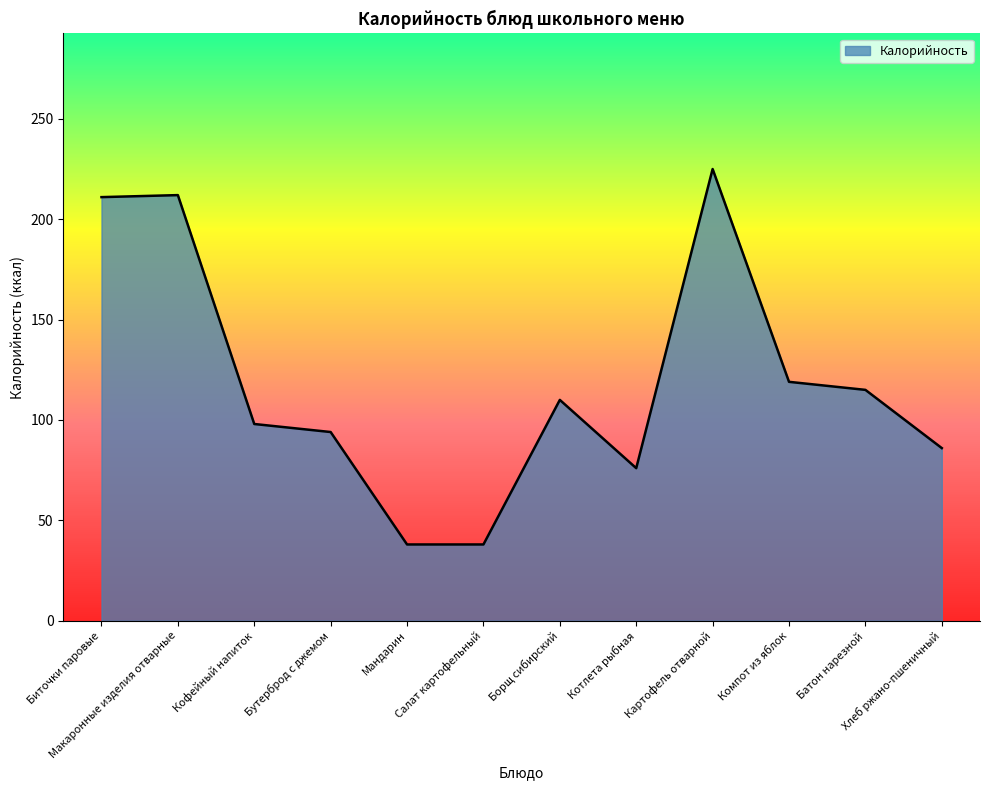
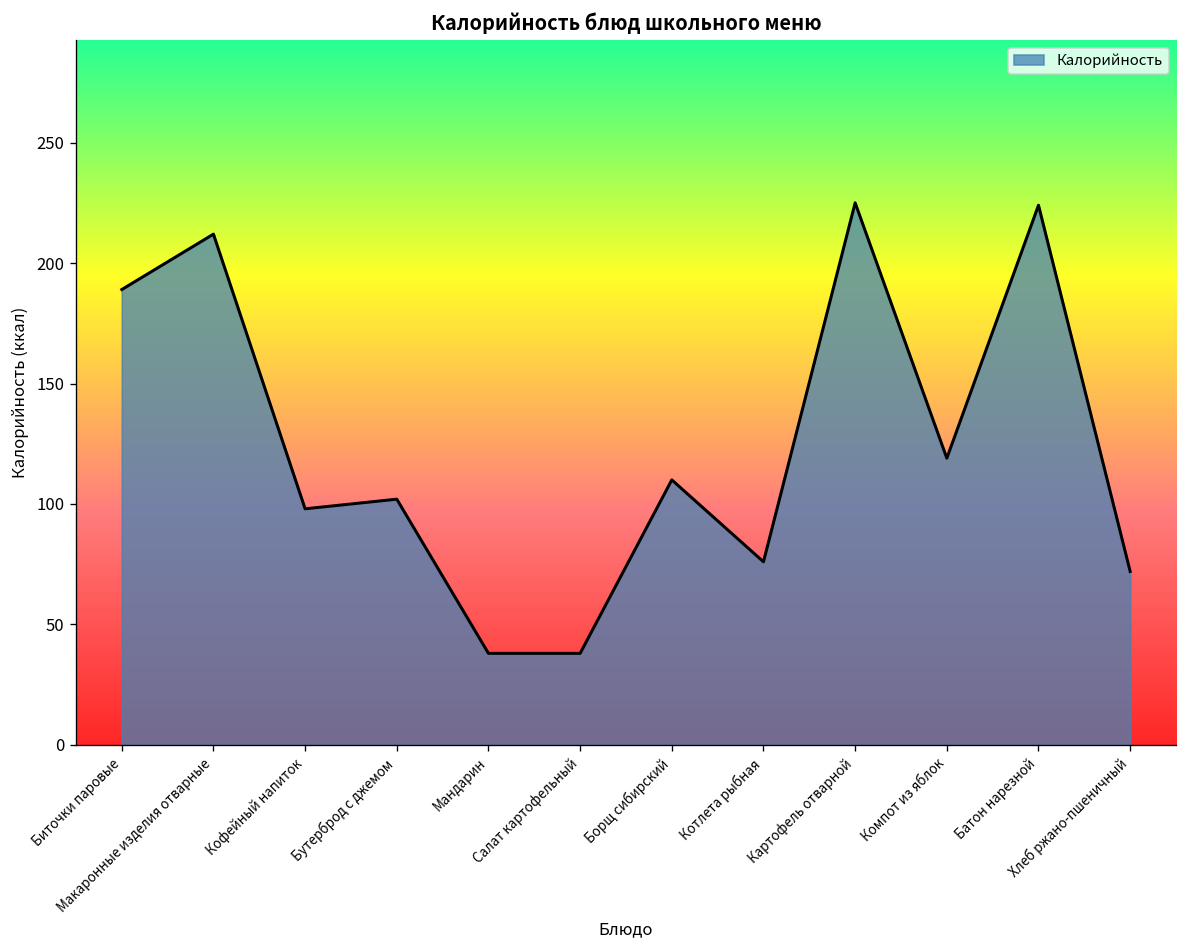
  {
-   "Биточки паровые": 211,
+   "Биточки паровые": 189,
    "Макаронные изделия отварные": 212,
    "Кофейный напиток": 98,
-   "Бутерброд с джемом": 94,
+   "Бутерброд с джемом": 102,
    "Мандарин": 38,
    "Салат картофельный": 38,
    "Борщ сибирский": 110,
    "Котлета рыбная": 76,
    "Картофель отварной": 225,
    "Компот из яблок": 119,
-   "Батон нарезной": 115,
-   "Хлеб ржано-пшеничный": 86
+   "Батон нарезной": 224,
+   "Хлеб ржано-пшеничный": 72
  }
